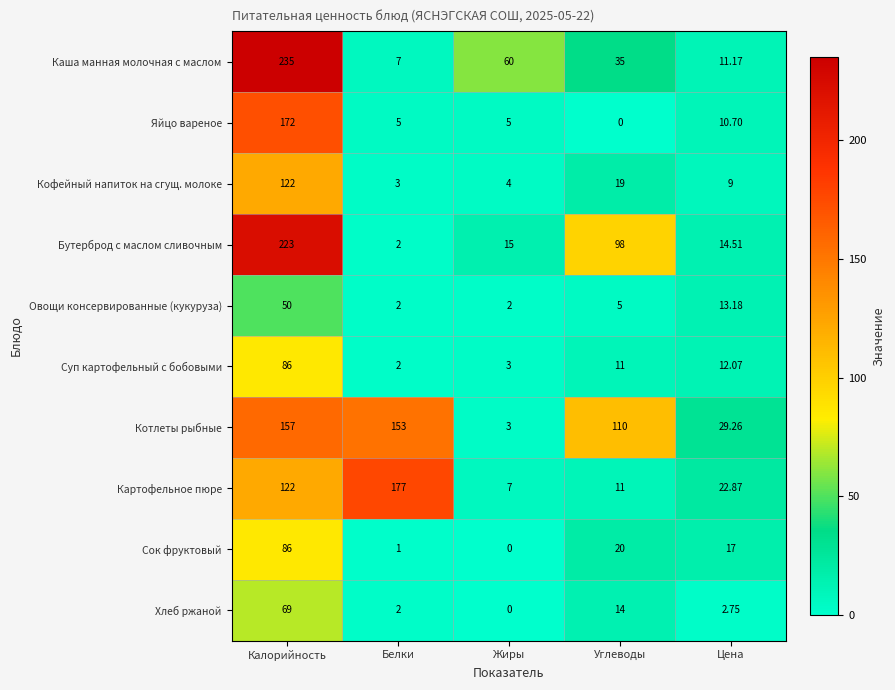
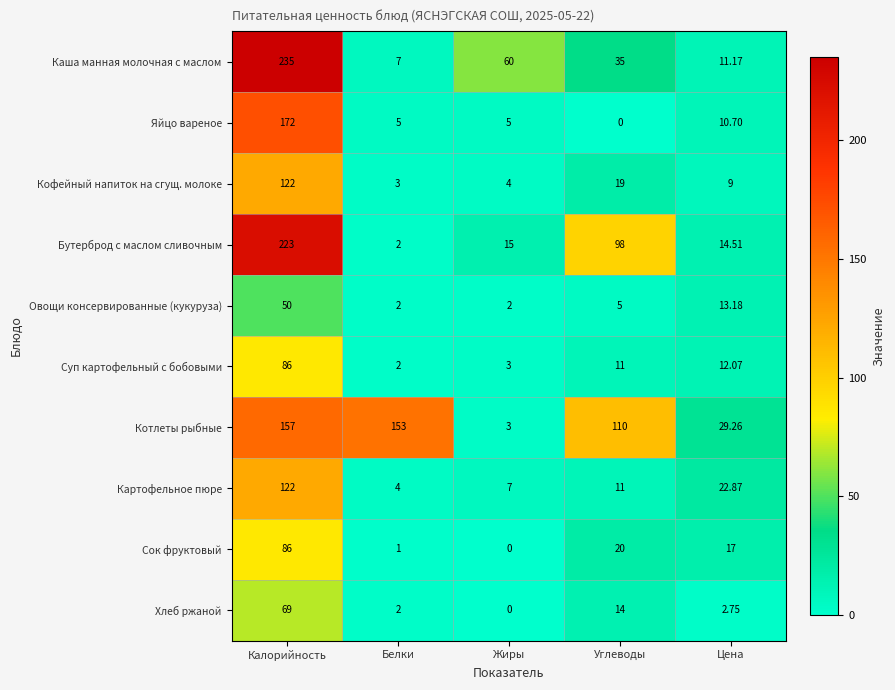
  {
    "Каша манная молочная с маслом": {
      "Калорийность": 235,
      "Белки": 7,
      "Жиры": 60,
      "Углеводы": 35,
      "Цена": 11.17
    },
    "Яйцо вареное": {
      "Калорийность": 172,
      "Белки": 5,
      "Жиры": 5,
      "Углеводы": 0,
      "Цена": 10.70
    },
    "Кофейный напиток на сгущ. молоке": {
      "Калорийность": 122,
      "Белки": 3,
      "Жиры": 4,
      "Углеводы": 19,
      "Цена": 9
    },
    "Бутерброд с маслом сливочным": {
      "Калорийность": 223,
      "Белки": 2,
      "Жиры": 15,
      "Углеводы": 98,
      "Цена": 14.51
    },
    "Овощи консервированные (кукуруза)": {
      "Калорийность": 50,
      "Белки": 2,
      "Жиры": 2,
      "Углеводы": 5,
      "Цена": 13.18
    },
    "Суп картофельный с бобовыми": {
      "Калорийность": 86,
      "Белки": 2,
      "Жиры": 3,
      "Углеводы": 11,
      "Цена": 12.07
    },
    "Котлеты рыбные": {
      "Калорийность": 157,
      "Белки": 153,
      "Жиры": 3,
      "Углеводы": 110,
      "Цена": 29.26
    },
    "Картофельное пюре": {
      "Калорийность": 122,
-     "Белки": 177,
+     "Белки": 4,
      "Жиры": 7,
      "Углеводы": 11,
      "Цена": 22.87
    },
    "Сок фруктовый": {
      "Калорийность": 86,
      "Белки": 1,
      "Жиры": 0,
      "Углеводы": 20,
      "Цена": 17
    },
    "Хлеб ржаной": {
      "Калорийность": 69,
      "Белки": 2,
      "Жиры": 0,
      "Углеводы": 14,
      "Цена": 2.75
    }
  }
